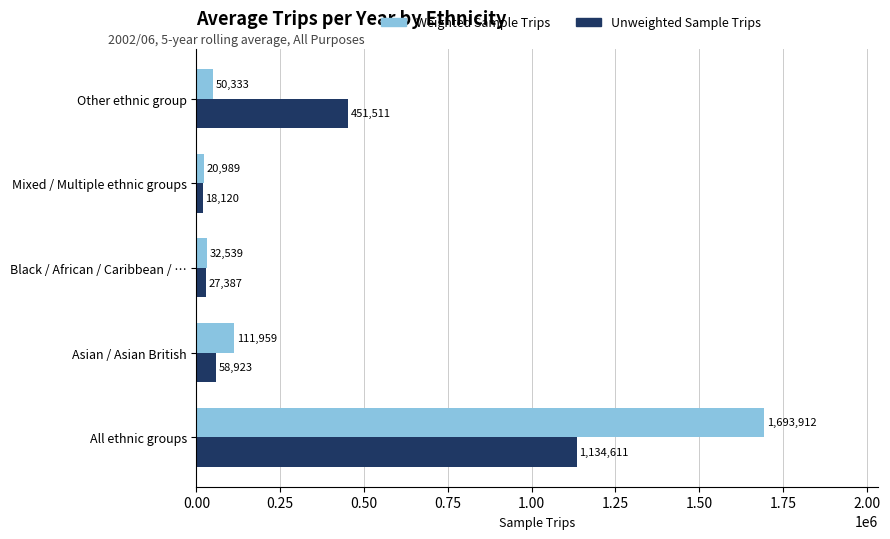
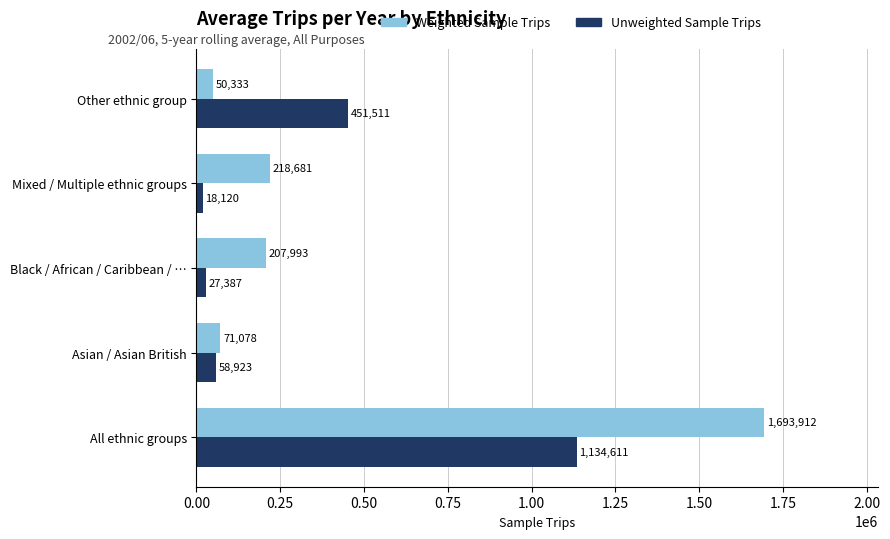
  {
    "Weighted Sample Trips": {
      "Other ethnic group": "50,333",
-     "Mixed / Multiple ethnic groups": "20,989",
-     "Black / African / Caribbean / …": "32,539",
-     "Asian / Asian British": "111,959",
+     "Mixed / Multiple ethnic groups": "218,681",
+     "Black / African / Caribbean / …": "207,993",
+     "Asian / Asian British": "71,078",
      "All ethnic groups": "1,693,912"
    },
    "Unweighted Sample Trips": {
      "Other ethnic group": "451,511",
      "Mixed / Multiple ethnic groups": "18,120",
      "Black / African / Caribbean / …": "27,387",
      "Asian / Asian British": "58,923",
      "All ethnic groups": "1,134,611"
    }
  }
